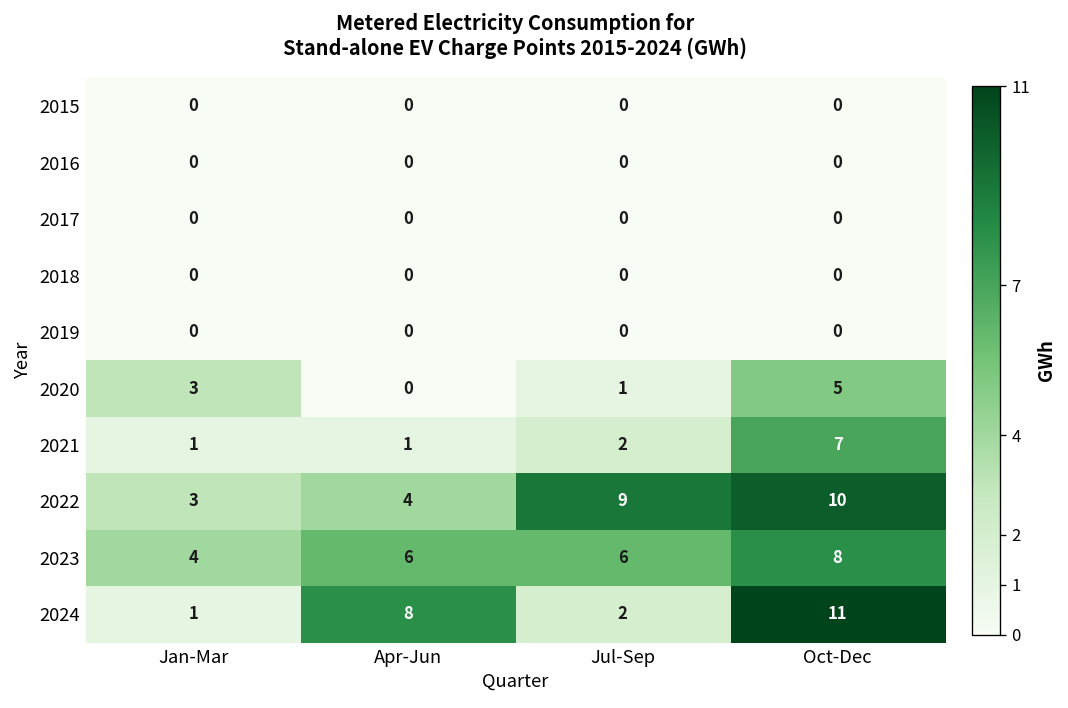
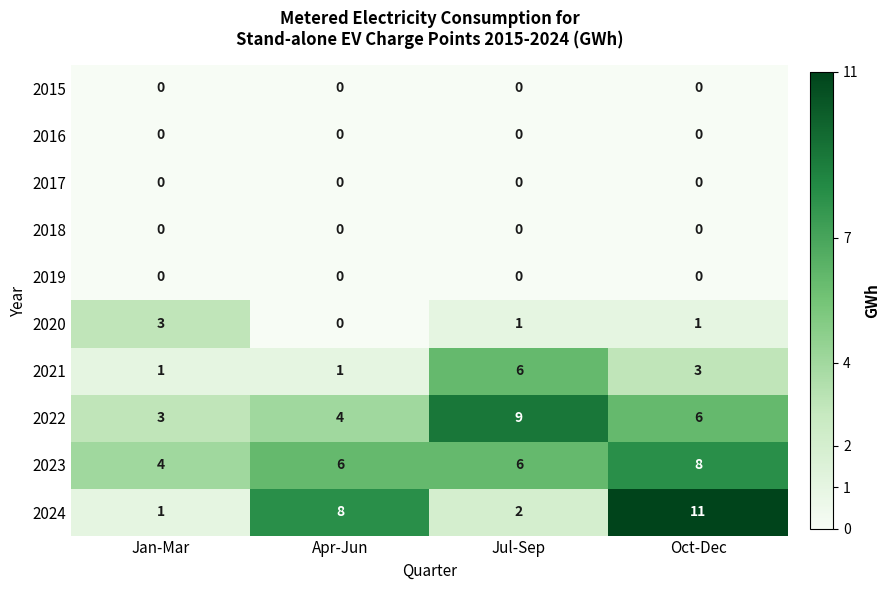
  {
    "2015": {
      "Jan-Mar": 0,
      "Apr-Jun": 0,
      "Jul-Sep": 0,
      "Oct-Dec": 0
    },
    "2016": {
      "Jan-Mar": 0,
      "Apr-Jun": 0,
      "Jul-Sep": 0,
      "Oct-Dec": 0
    },
    "2017": {
      "Jan-Mar": 0,
      "Apr-Jun": 0,
      "Jul-Sep": 0,
      "Oct-Dec": 0
    },
    "2018": {
      "Jan-Mar": 0,
      "Apr-Jun": 0,
      "Jul-Sep": 0,
      "Oct-Dec": 0
    },
    "2019": {
      "Jan-Mar": 0,
      "Apr-Jun": 0,
      "Jul-Sep": 0,
      "Oct-Dec": 0
    },
    "2020": {
      "Jan-Mar": 3,
      "Apr-Jun": 0,
      "Jul-Sep": 1,
-     "Oct-Dec": 5
+     "Oct-Dec": 1
    },
    "2021": {
      "Jan-Mar": 1,
      "Apr-Jun": 1,
-     "Jul-Sep": 2,
-     "Oct-Dec": 7
+     "Jul-Sep": 6,
+     "Oct-Dec": 3
    },
    "2022": {
      "Jan-Mar": 3,
      "Apr-Jun": 4,
      "Jul-Sep": 9,
-     "Oct-Dec": 10
+     "Oct-Dec": 6
    },
    "2023": {
      "Jan-Mar": 4,
      "Apr-Jun": 6,
      "Jul-Sep": 6,
      "Oct-Dec": 8
    },
    "2024": {
      "Jan-Mar": 1,
      "Apr-Jun": 8,
      "Jul-Sep": 2,
      "Oct-Dec": 11
    }
  }
